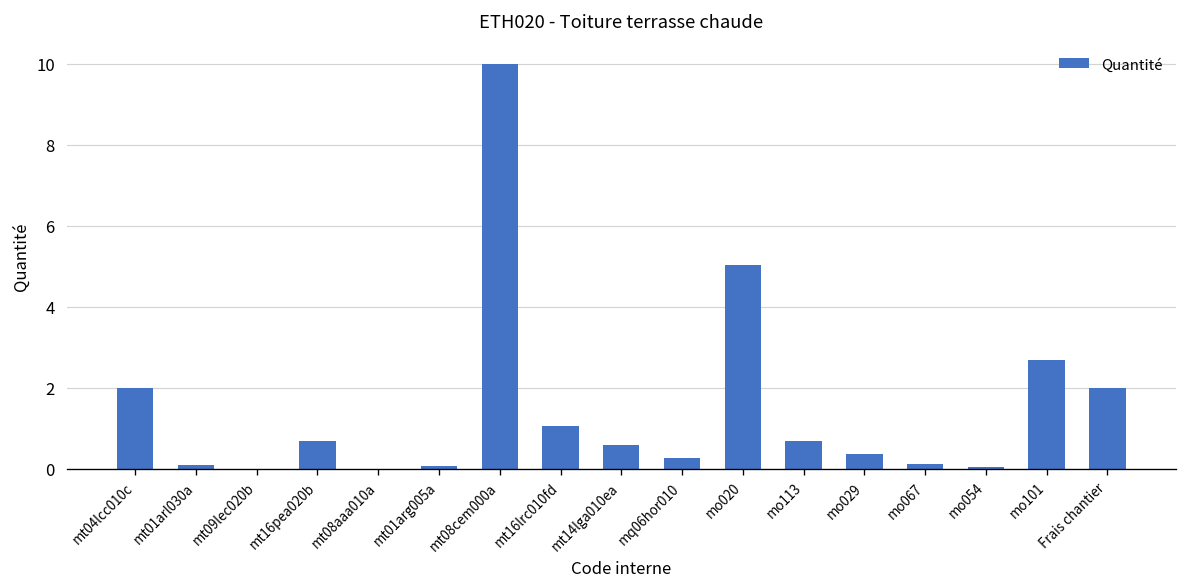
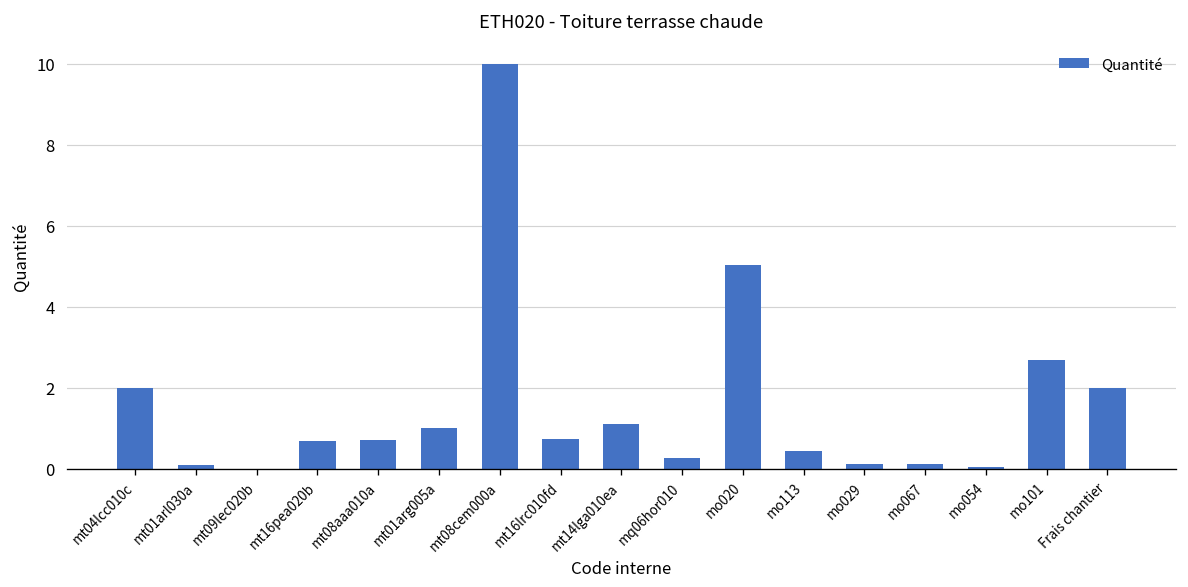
  {
    "mt04lcc010c": 2.0,
    "mt01arl030a": 0.1,
    "mt16pea020b": 0.7,
-   "mt08aaa010a": 0.0,
-   "mt01arg005a": 0.1,
+   "mt08aaa010a": 0.7,
+   "mt01arg005a": 1.0,
    "mt08cem000a": 10.0,
-   "mt16lrc010fd": 1.1,
-   "mt14lga010ea": 0.6,
+   "mt16lrc010fd": 0.8,
+   "mt14lga010ea": 1.1,
    "mq06hor010": 0.3,
    "mo020": 5.0,
-   "mo113": 0.7,
-   "mo029": 0.4,
+   "mo113": 0.5,
+   "mo029": 0.1,
    "mo067": 0.1,
    "mo101": 2.7,
    "Frais chantier": 2.0
  }
